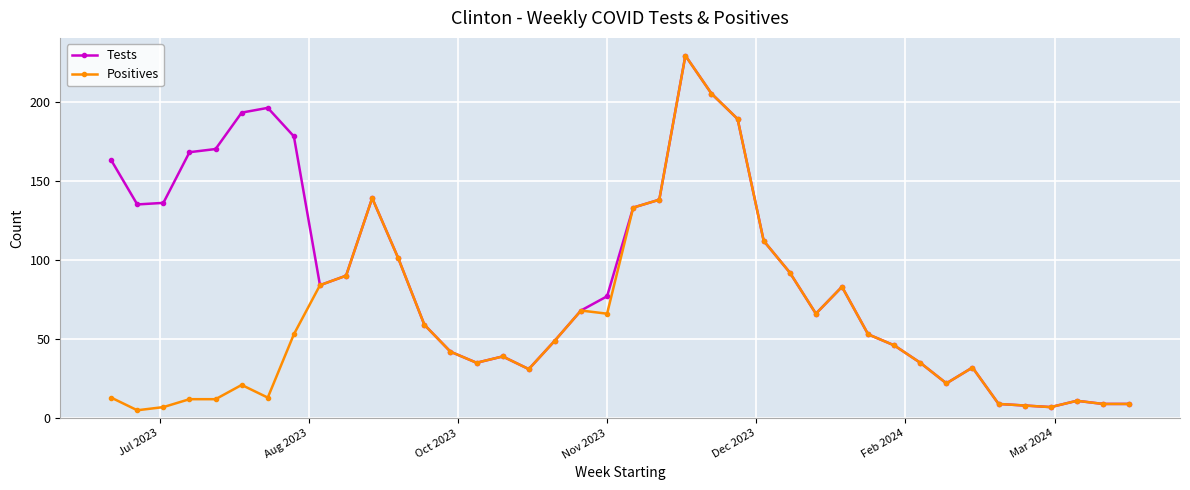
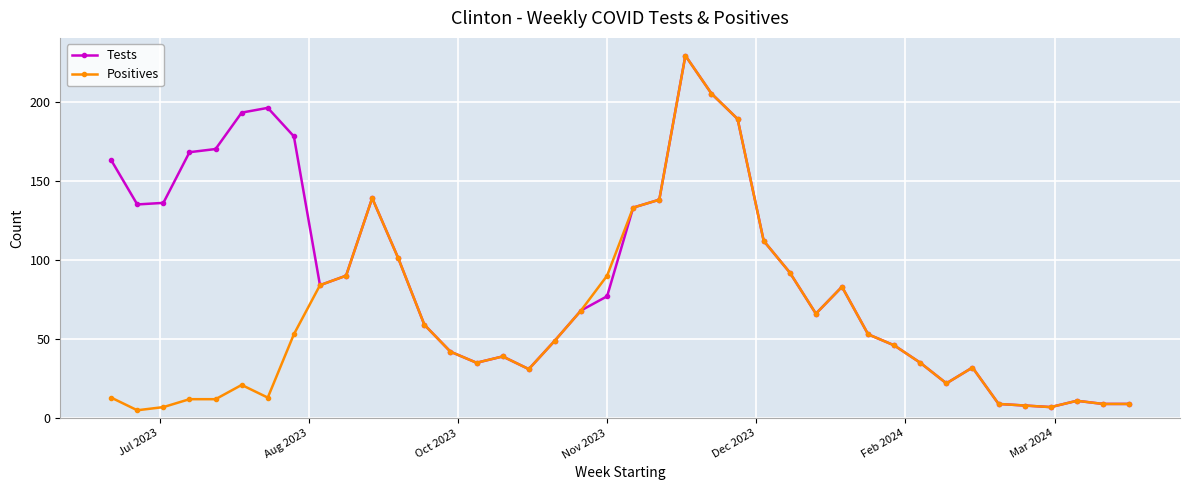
  {
    "Tests": {
      "Nov 2023": 77
    },
    "Positives": {
-     "Nov 2023": 66
+     "Nov 2023": 90
    }
  }
